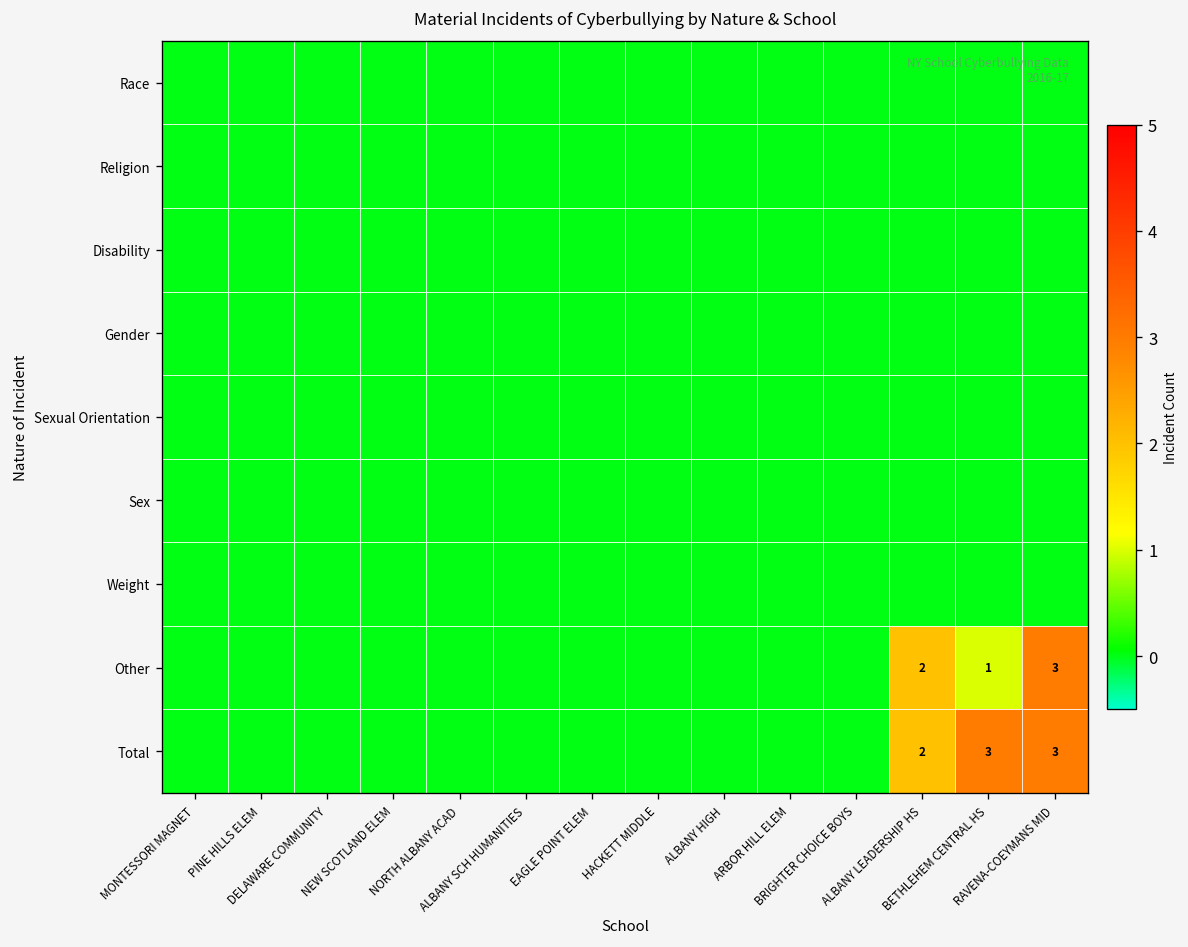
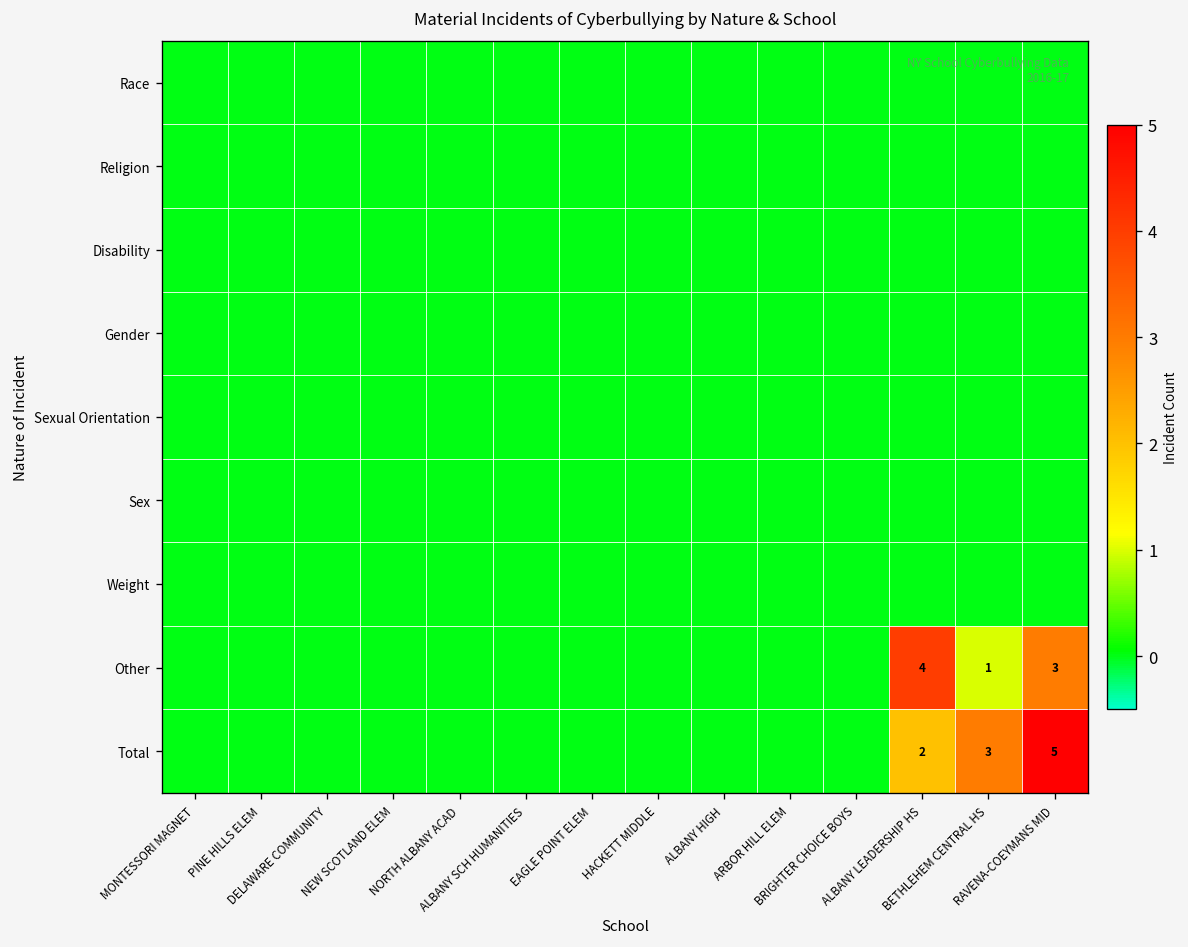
  {
    "Other": {
-     "ALBANY LEADERSHIP HS": 2,
+     "ALBANY LEADERSHIP HS": 4,
      "BETHLEHEM CENTRAL HS": 1,
      "RAVENA-COEYMANS MID": 3
    },
    "Total": {
      "ALBANY LEADERSHIP HS": 2,
      "BETHLEHEM CENTRAL HS": 3,
-     "RAVENA-COEYMANS MID": 3
+     "RAVENA-COEYMANS MID": 5
    }
  }
